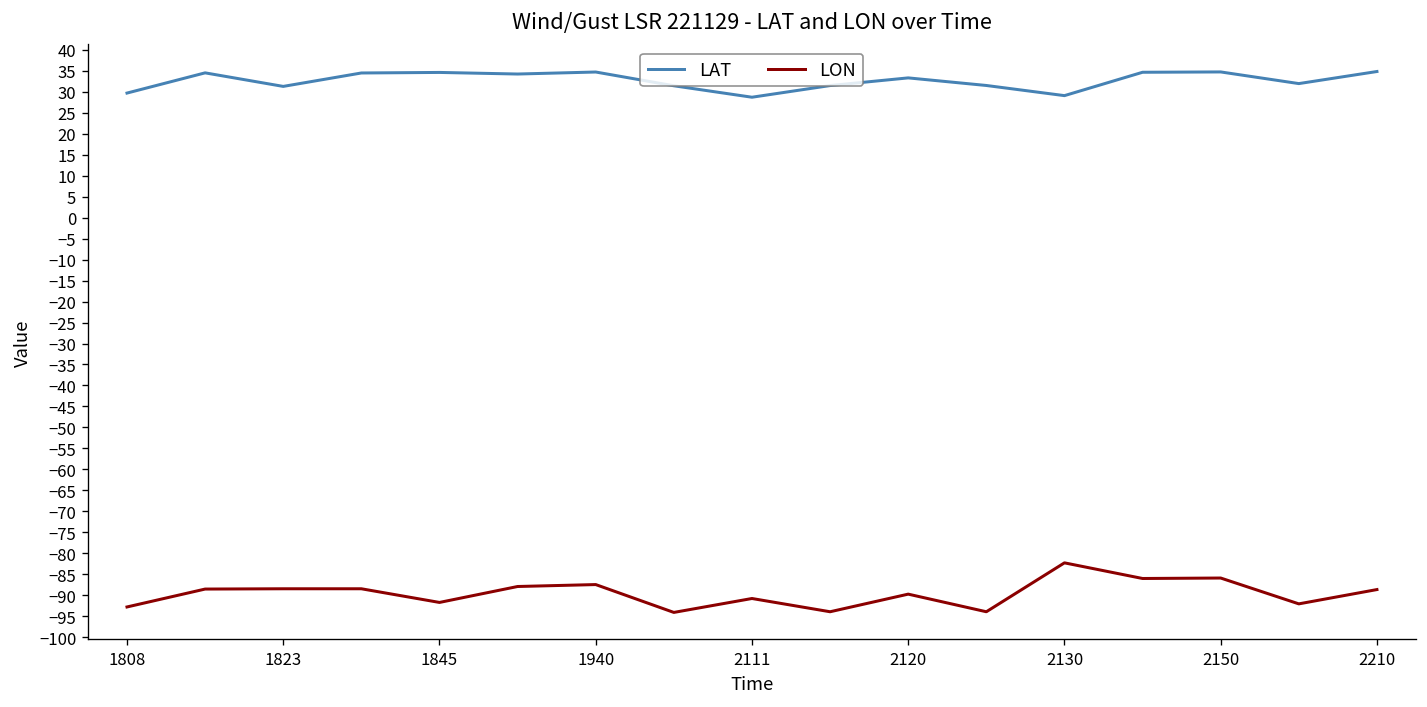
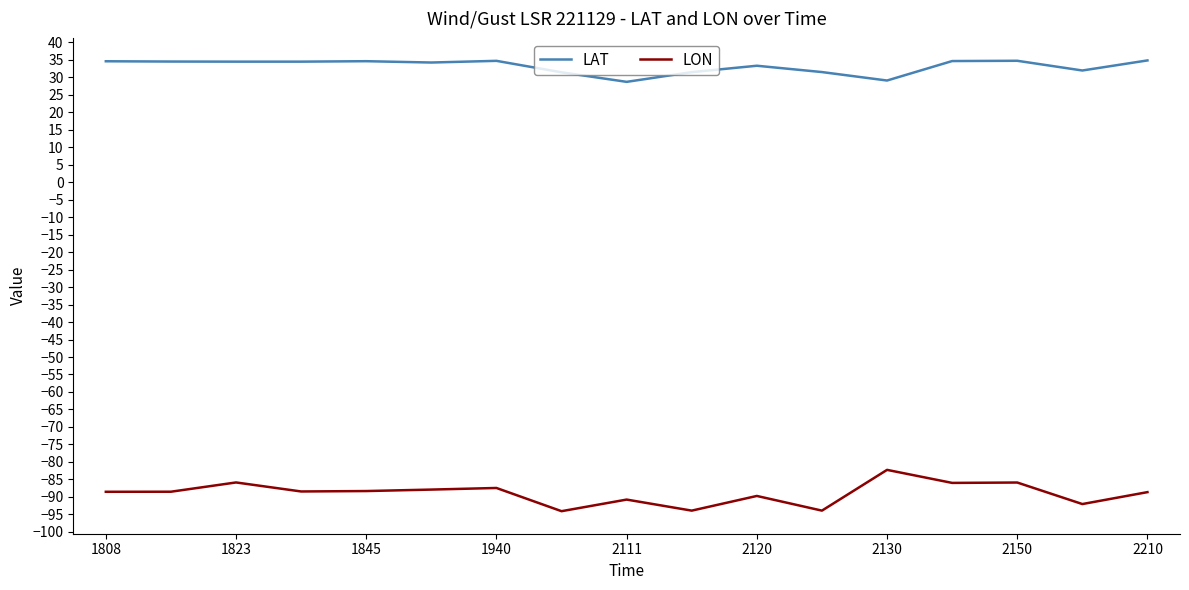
  {
    "LAT": {
-     "1808": 30,
-     "1823": 31,
+     "1808": 35,
+     "1823": 35,
      "1845": 35,
      "1940": 35,
      "2111": 29,
      "2130": 29,
      "2210": 35
    },
    "LON": {
-     "1808": -93,
-     "1823": -88,
-     "1845": -92,
+     "1808": -89,
+     "1823": -86,
+     "1845": -88,
      "1940": -87,
      "2111": -91,
      "2130": -82,
      "2210": -89
    }
  }
